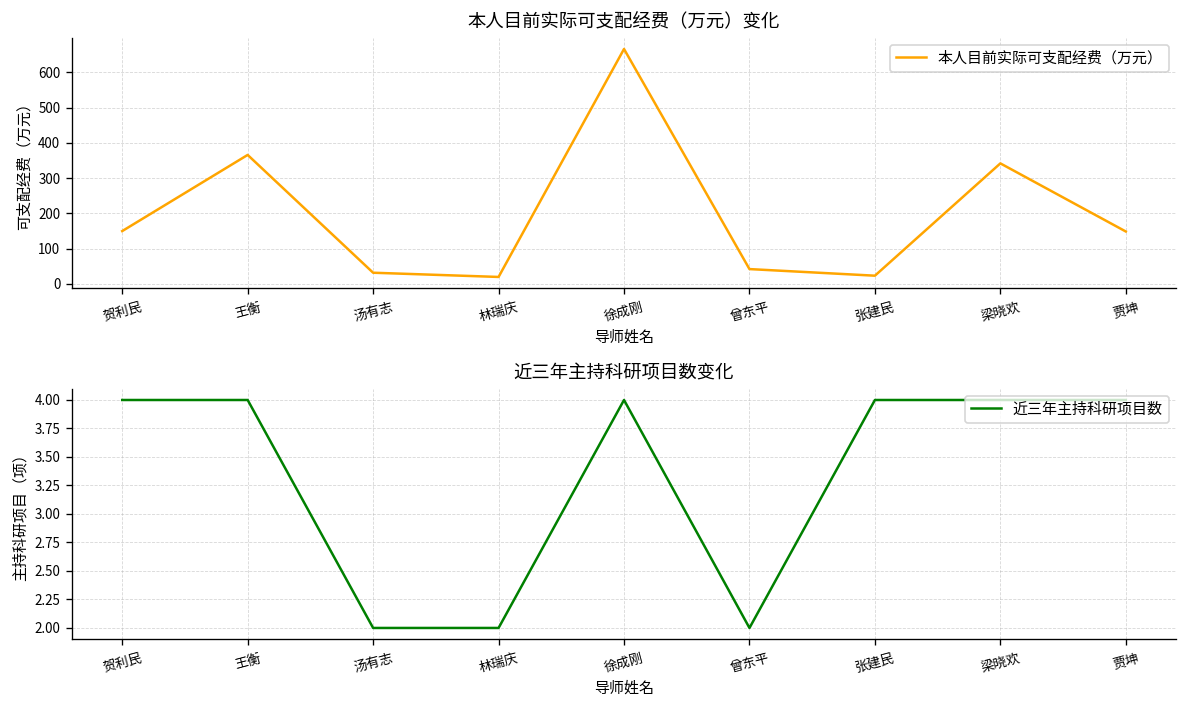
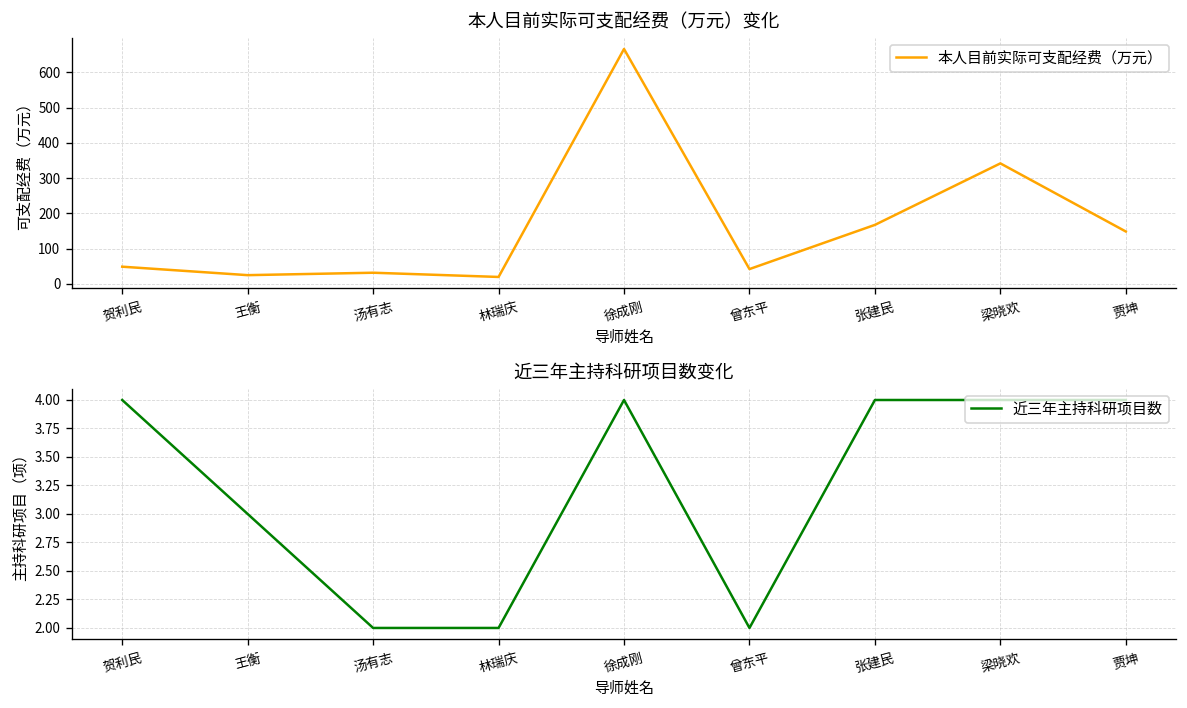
  {
    "本人目前实际可支配经费（万元）变化": {
-     "贺利民": 150,
-     "王衡": 370,
+     "贺利民": 50,
+     "王衡": 30,
      "汤有志": 30,
      "林瑞庆": 20,
      "徐成刚": 670,
      "曾东平": 40,
-     "张建民": 20,
+     "张建民": 170,
      "梁晓欢": 340,
      "贾坤": 150
    },
    "近三年主持科研项目数变化": {
      "贺利民": 4,
-     "王衡": 4,
+     "王衡": 3,
      "汤有志": 2,
      "林瑞庆": 2,
      "徐成刚": 4,
      "曾东平": 2,
      "张建民": 4
    }
  }
